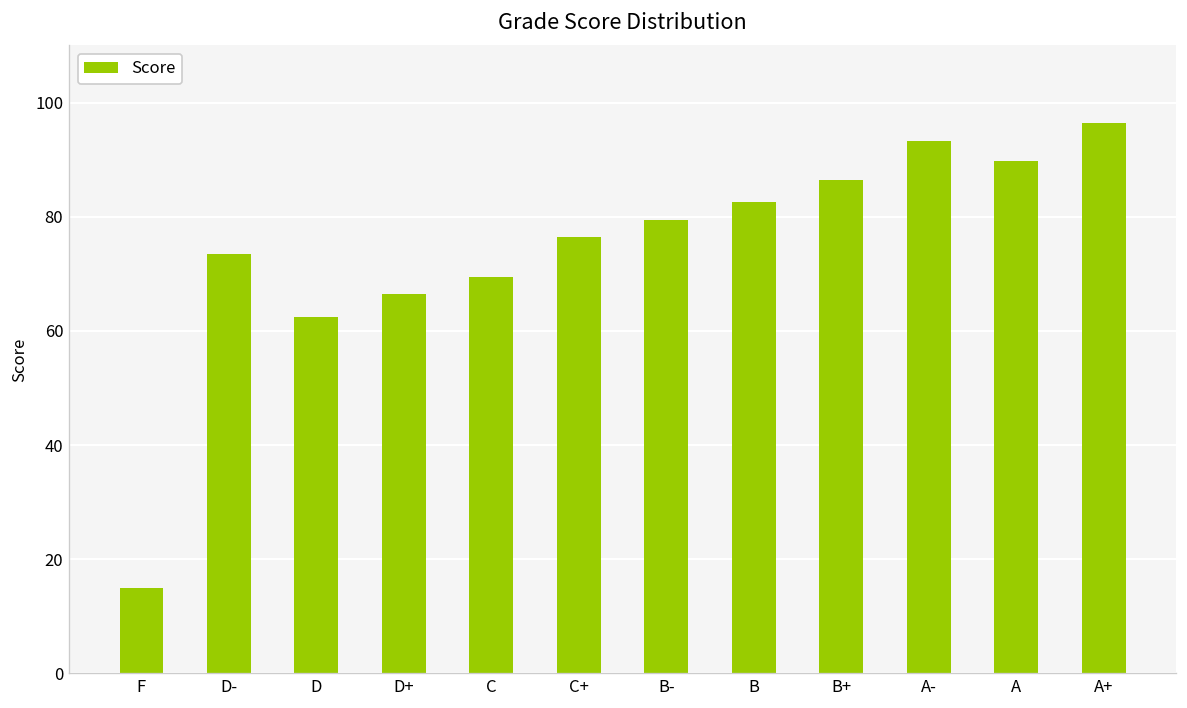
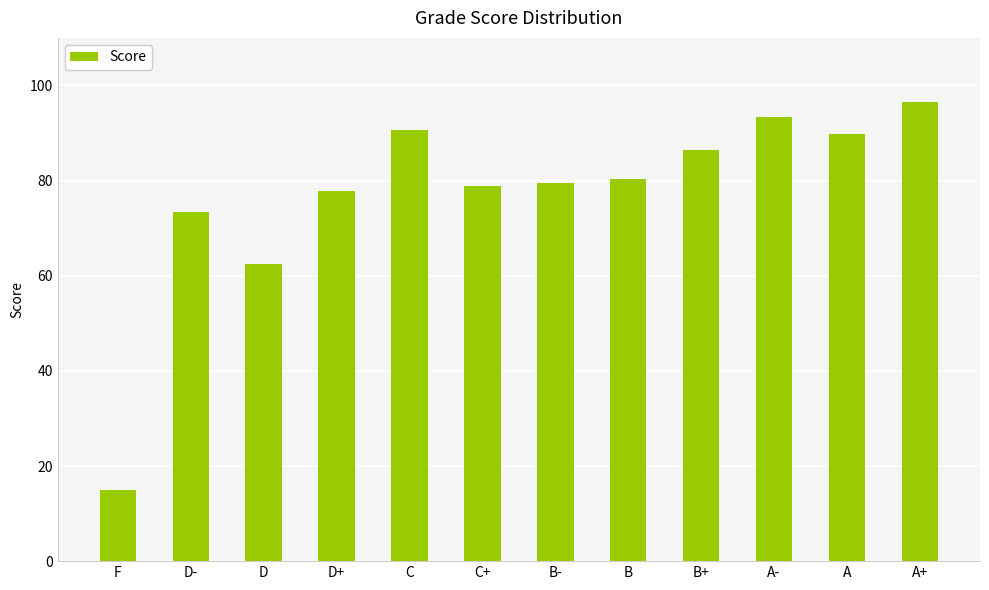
  {
    "F": 15,
    "D-": 73,
    "D": 63,
-   "D+": 67,
-   "C": 70,
-   "C+": 77,
+   "D+": 78,
+   "C": 91,
+   "C+": 79,
    "B-": 80,
-   "B": 83,
+   "B": 80,
    "B+": 87,
    "A-": 93,
    "A": 90,
    "A+": 97
  }
